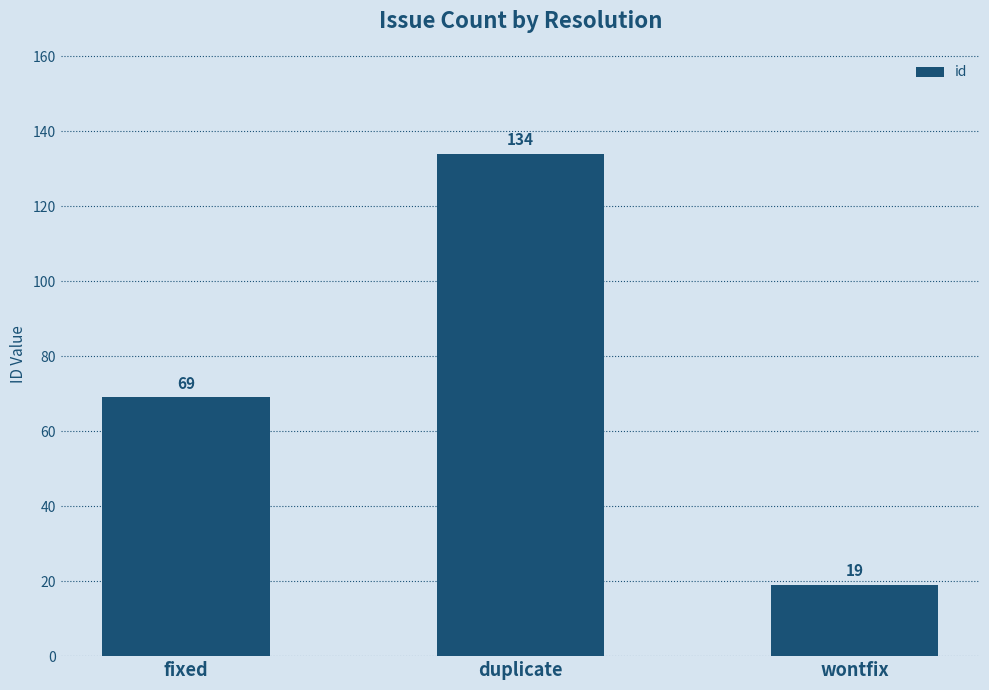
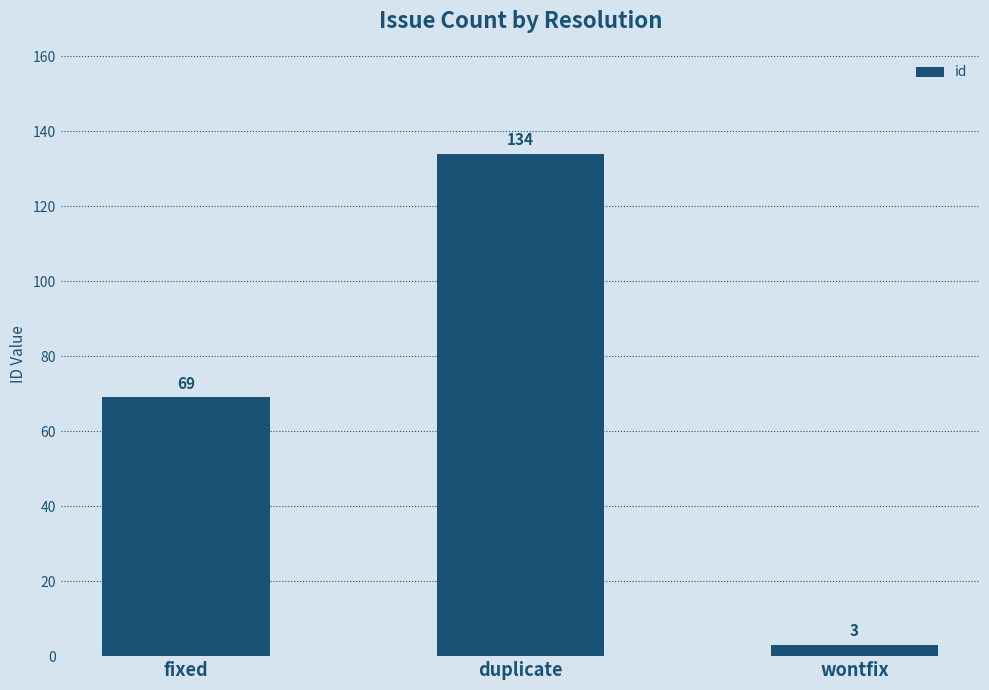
  {
    "fixed": 69,
    "duplicate": 134,
-   "wontfix": 19
+   "wontfix": 3
  }
